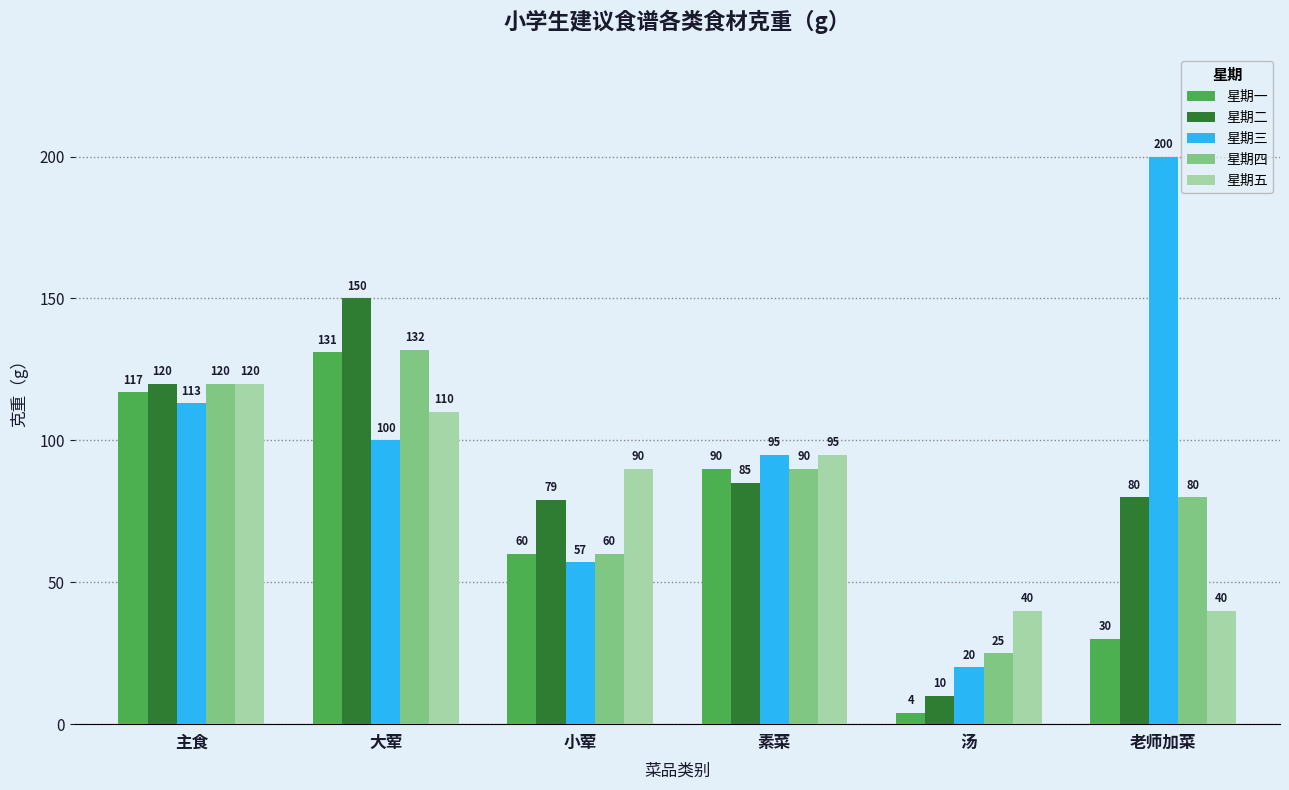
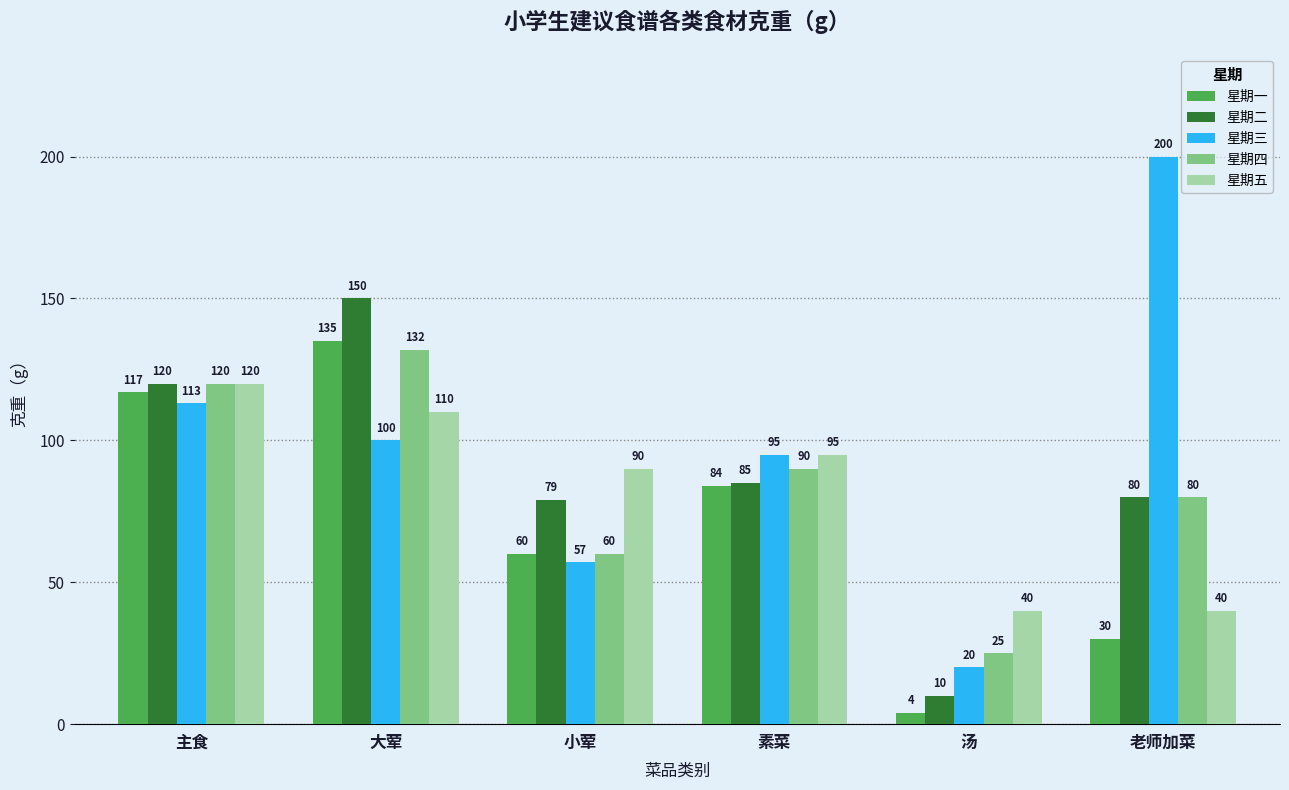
  {
    "星期一": {
      "主食": 117,
-     "大荤": 131,
+     "大荤": 135,
      "小荤": 60,
-     "素菜": 90,
+     "素菜": 84,
      "汤": 4,
      "老师加菜": 30
    },
    "星期二": {
      "主食": 120,
      "大荤": 150,
      "小荤": 79,
      "素菜": 85,
      "汤": 10,
      "老师加菜": 80
    },
    "星期三": {
      "主食": 113,
      "大荤": 100,
      "小荤": 57,
      "素菜": 95,
      "汤": 20,
      "老师加菜": 200
    }
  }
